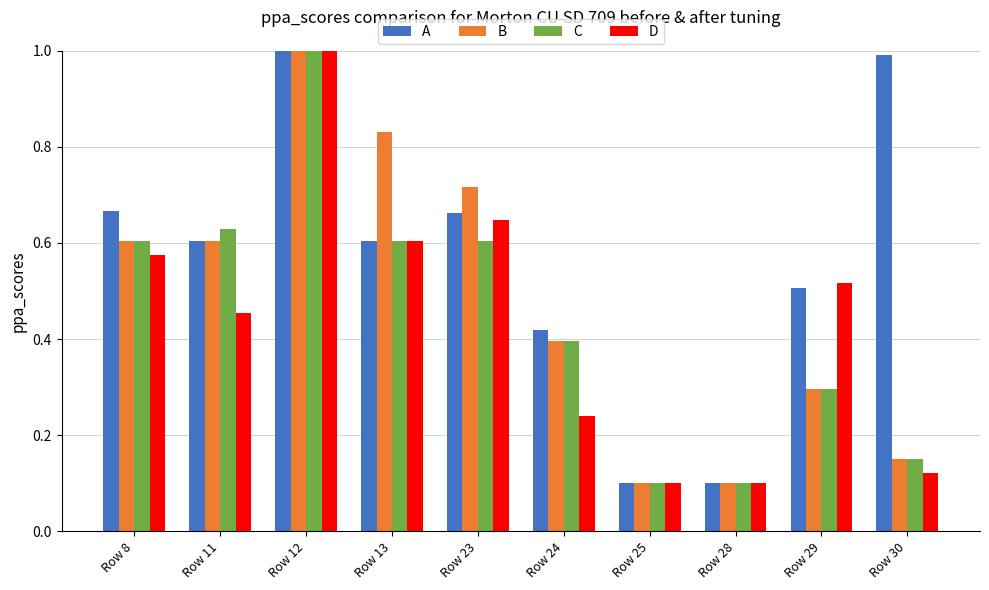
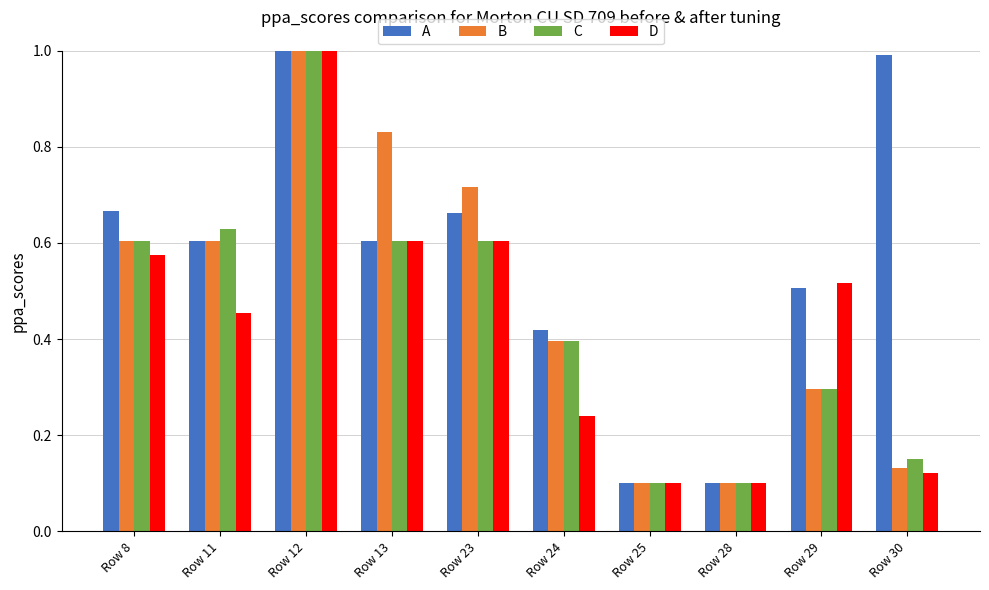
  {
    "A": {
      "Row 8": 0.67,
      "Row 11": 0.60,
      "Row 12": 1.00,
      "Row 13": 0.60,
      "Row 23": 0.66,
      "Row 24": 0.42,
      "Row 25": 0.10,
      "Row 28": 0.10,
      "Row 29": 0.51,
      "Row 30": 0.99
    },
    "B": {
      "Row 8": 0.60,
      "Row 11": 0.60,
      "Row 12": 1.00,
      "Row 13": 0.83,
      "Row 23": 0.72,
      "Row 24": 0.40,
      "Row 25": 0.10,
      "Row 28": 0.10,
      "Row 29": 0.30,
-     "Row 30": 0.15
+     "Row 30": 0.13
    },
    "C": {
      "Row 8": 0.60,
      "Row 11": 0.63,
      "Row 12": 1.00,
      "Row 13": 0.60,
      "Row 23": 0.60,
      "Row 24": 0.40,
      "Row 25": 0.10,
      "Row 28": 0.10,
      "Row 29": 0.30,
      "Row 30": 0.15
    },
    "D": {
      "Row 8": 0.58,
      "Row 11": 0.45,
      "Row 12": 1.00,
      "Row 13": 0.60,
-     "Row 23": 0.65,
+     "Row 23": 0.60,
      "Row 24": 0.24,
      "Row 25": 0.10,
      "Row 28": 0.10,
      "Row 29": 0.52,
      "Row 30": 0.12
    }
  }
